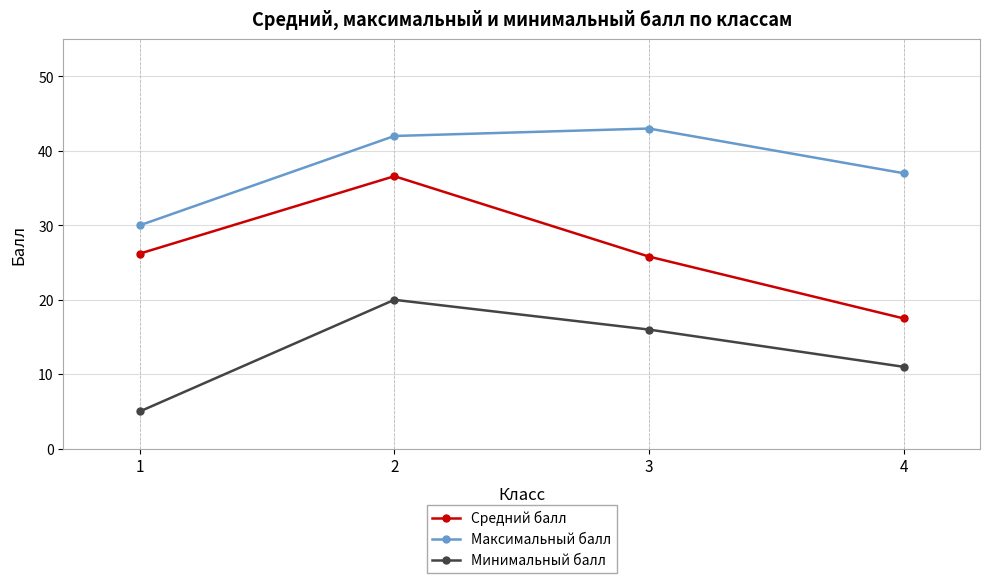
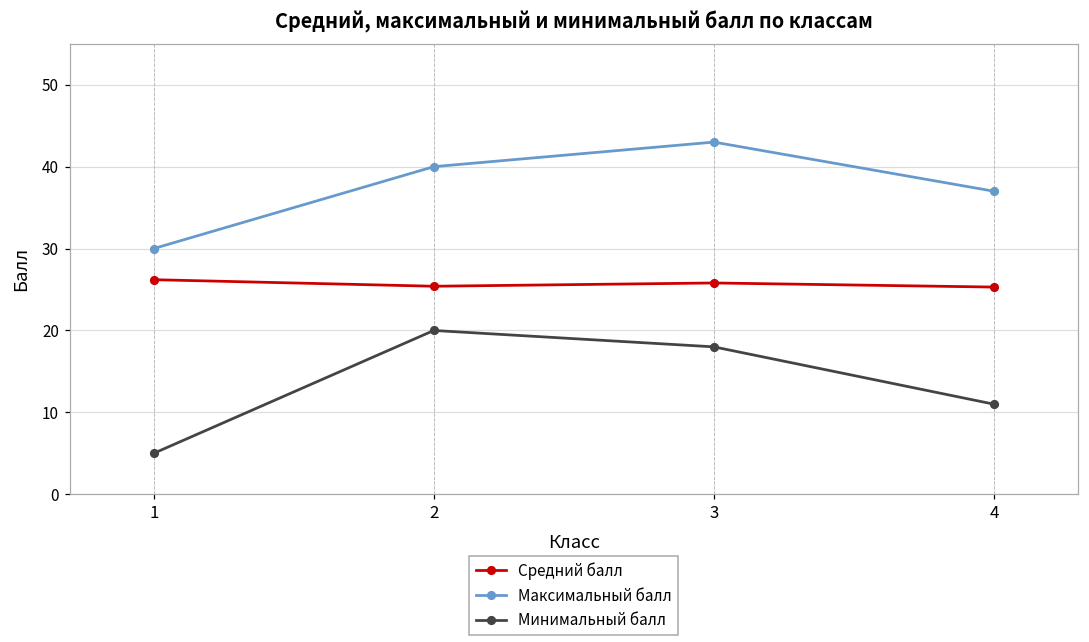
  {
    "Средний балл": {
      "1": 26,
-     "2": 37,
+     "2": 25,
      "3": 26,
-     "4": 18
+     "4": 25
    },
    "Максимальный балл": {
      "1": 30,
-     "2": 42,
+     "2": 40,
      "3": 43,
      "4": 37
    },
    "Минимальный балл": {
      "1": 5,
      "2": 20,
-     "3": 16,
+     "3": 18,
      "4": 11
    }
  }
